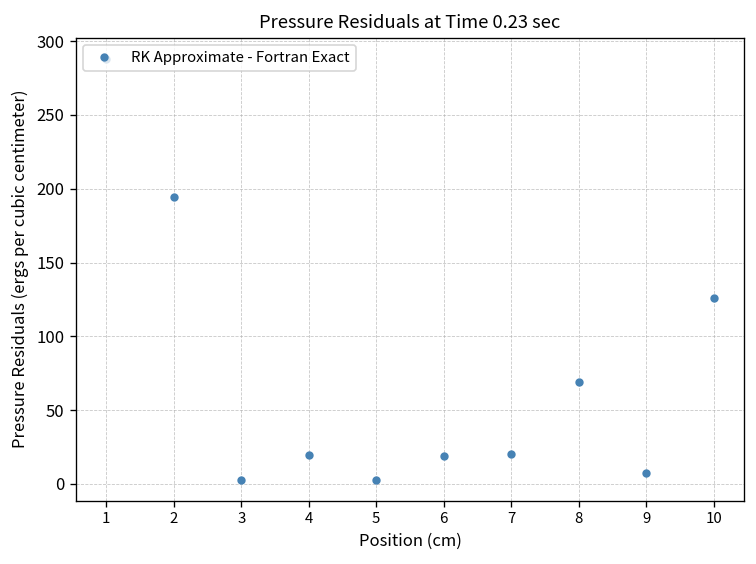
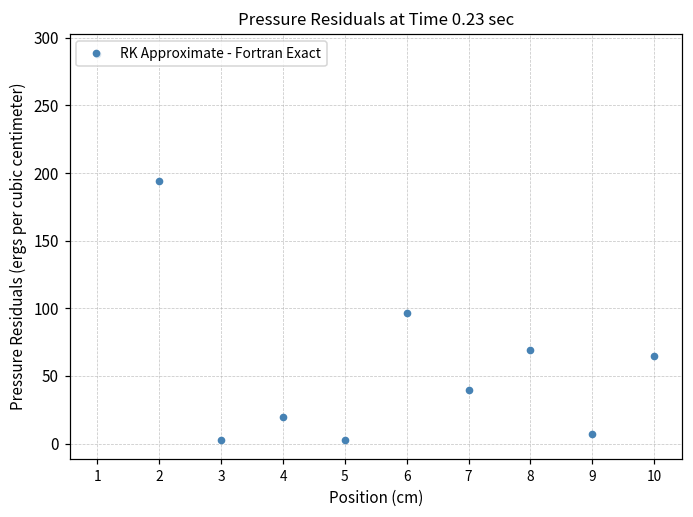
  {
    "2": 194,
    "3": 3,
    "4": 19,
    "5": 3,
-   "6": 19,
-   "7": 20,
+   "6": 97,
+   "7": 40,
    "8": 69,
    "9": 7,
-   "10": 126
+   "10": 65
  }
